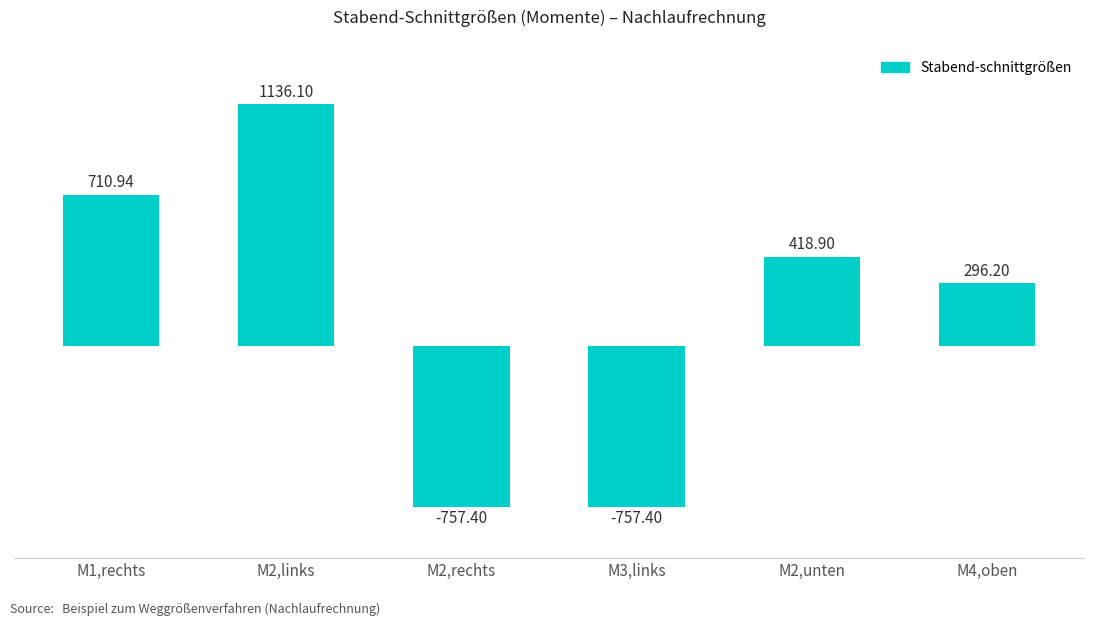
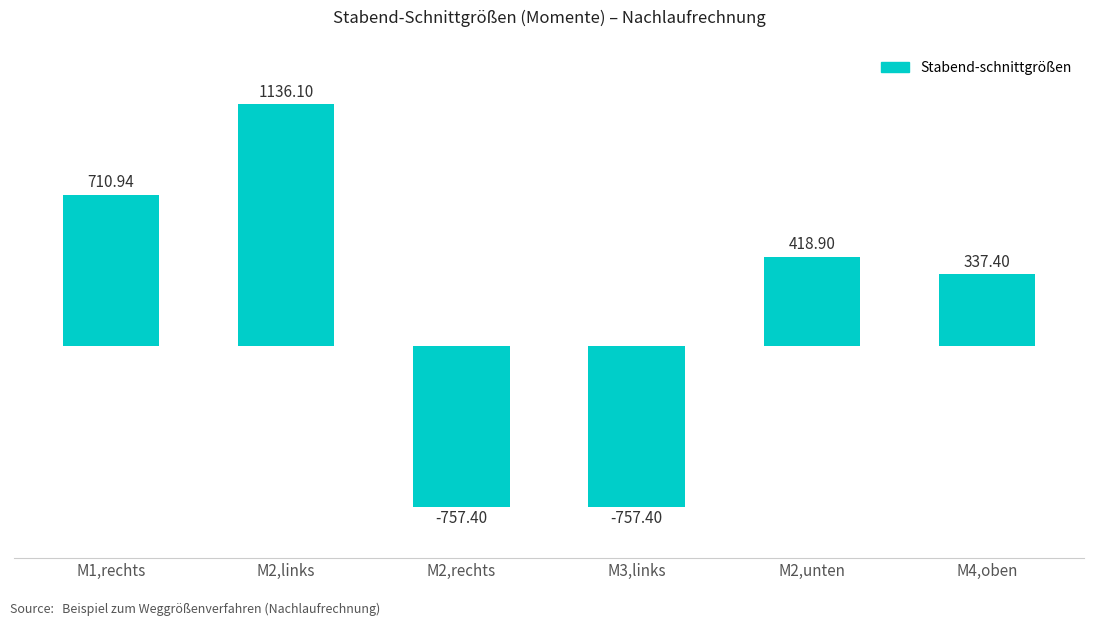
  {
    "M1,rechts": 710.94,
    "M2,links": 1136.10,
    "M2,rechts": -757.40,
    "M3,links": -757.40,
    "M2,unten": 418.90,
-   "M4,oben": 296.20
+   "M4,oben": 337.40
  }
